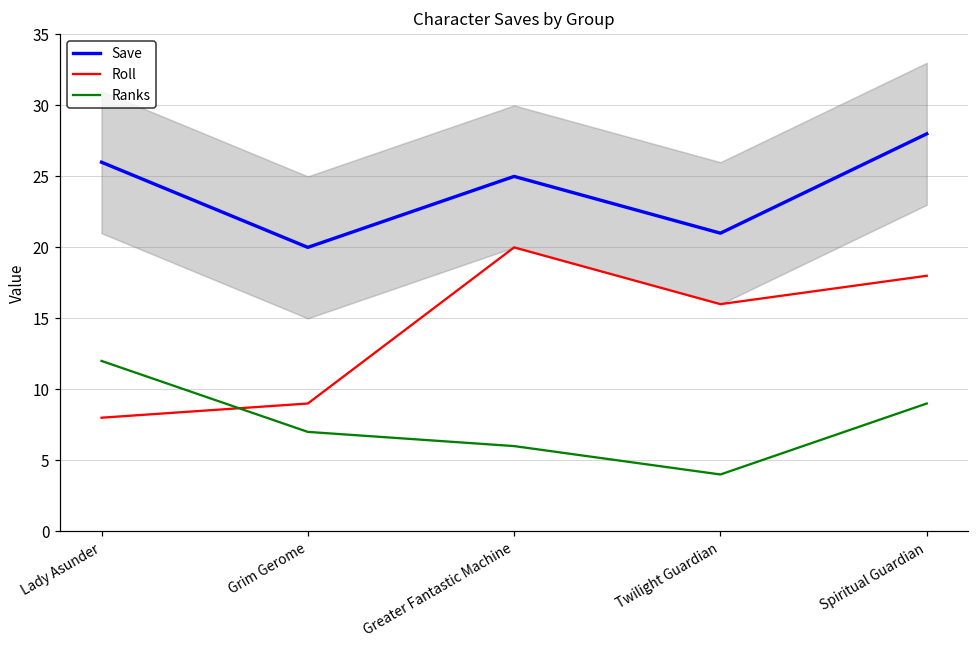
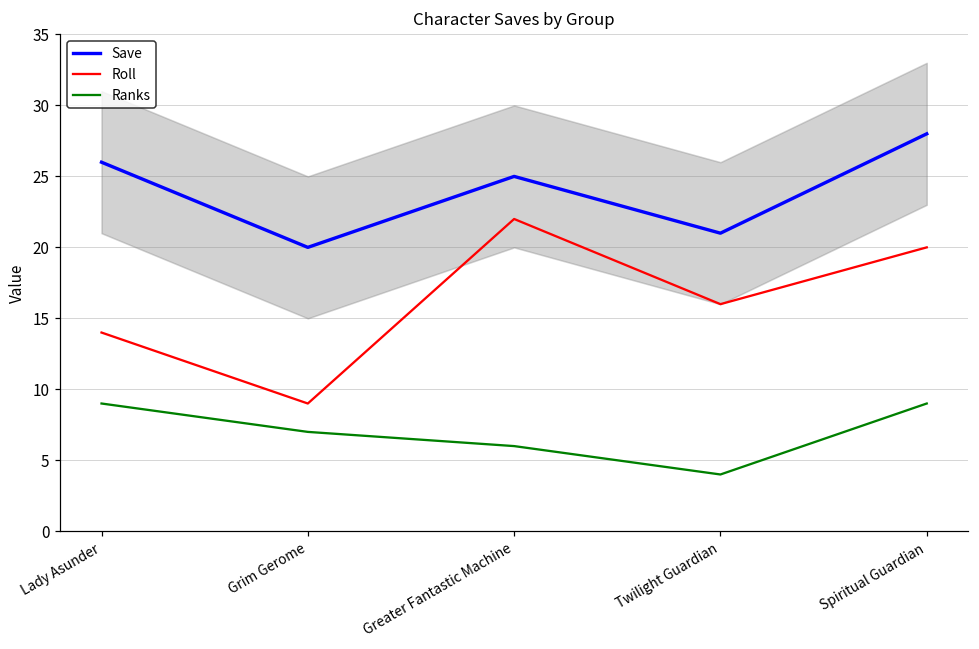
  {
    "Save": {
      "Lady Asunder": 26,
      "Grim Gerome": 20,
      "Greater Fantastic Machine": 25,
      "Twilight Guardian": 21,
      "Spiritual Guardian": 28
    },
    "Roll": {
-     "Lady Asunder": 8,
+     "Lady Asunder": 14,
      "Grim Gerome": 9,
-     "Greater Fantastic Machine": 20,
+     "Greater Fantastic Machine": 22,
      "Twilight Guardian": 16,
-     "Spiritual Guardian": 18
+     "Spiritual Guardian": 20
    },
    "Ranks": {
-     "Lady Asunder": 12,
+     "Lady Asunder": 9,
      "Grim Gerome": 7,
      "Greater Fantastic Machine": 6,
      "Twilight Guardian": 4,
      "Spiritual Guardian": 9
    }
  }
